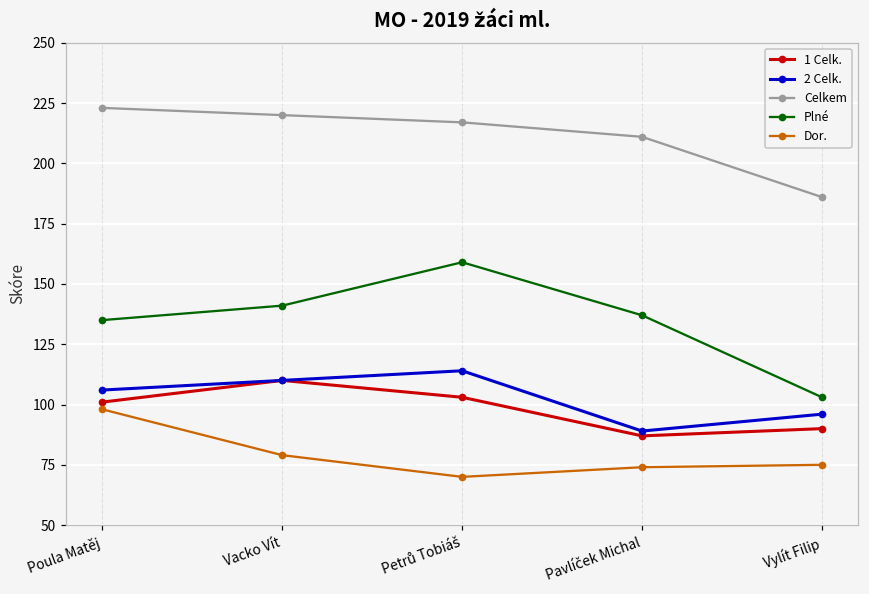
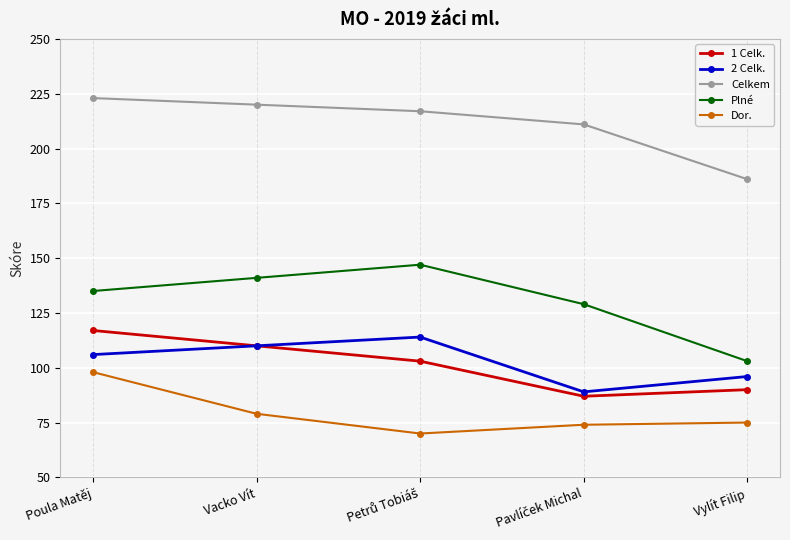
  {
    "1 Celk.": {
-     "Poula Matěj": 101,
+     "Poula Matěj": 117,
      "Petrů Tobiáš": 103,
      "Pavlíček Michal": 87,
      "Vylít Filip": 90
    },
    "2 Celk.": {
      "Poula Matěj": 106,
      "Petrů Tobiáš": 114,
      "Pavlíček Michal": 89,
      "Vylít Filip": 96
    },
    "Celkem": {
      "Poula Matěj": 223,
      "Vacko Vít": 220,
      "Petrů Tobiáš": 217,
      "Pavlíček Michal": 211,
      "Vylít Filip": 186
    },
    "Plné": {
      "Poula Matěj": 135,
      "Vacko Vít": 141,
-     "Petrů Tobiáš": 159,
-     "Pavlíček Michal": 137,
+     "Petrů Tobiáš": 147,
+     "Pavlíček Michal": 129,
      "Vylít Filip": 103
    },
    "Dor.": {
      "Poula Matěj": 98,
      "Vacko Vít": 79,
      "Petrů Tobiáš": 70,
      "Pavlíček Michal": 74,
      "Vylít Filip": 75
    }
  }
